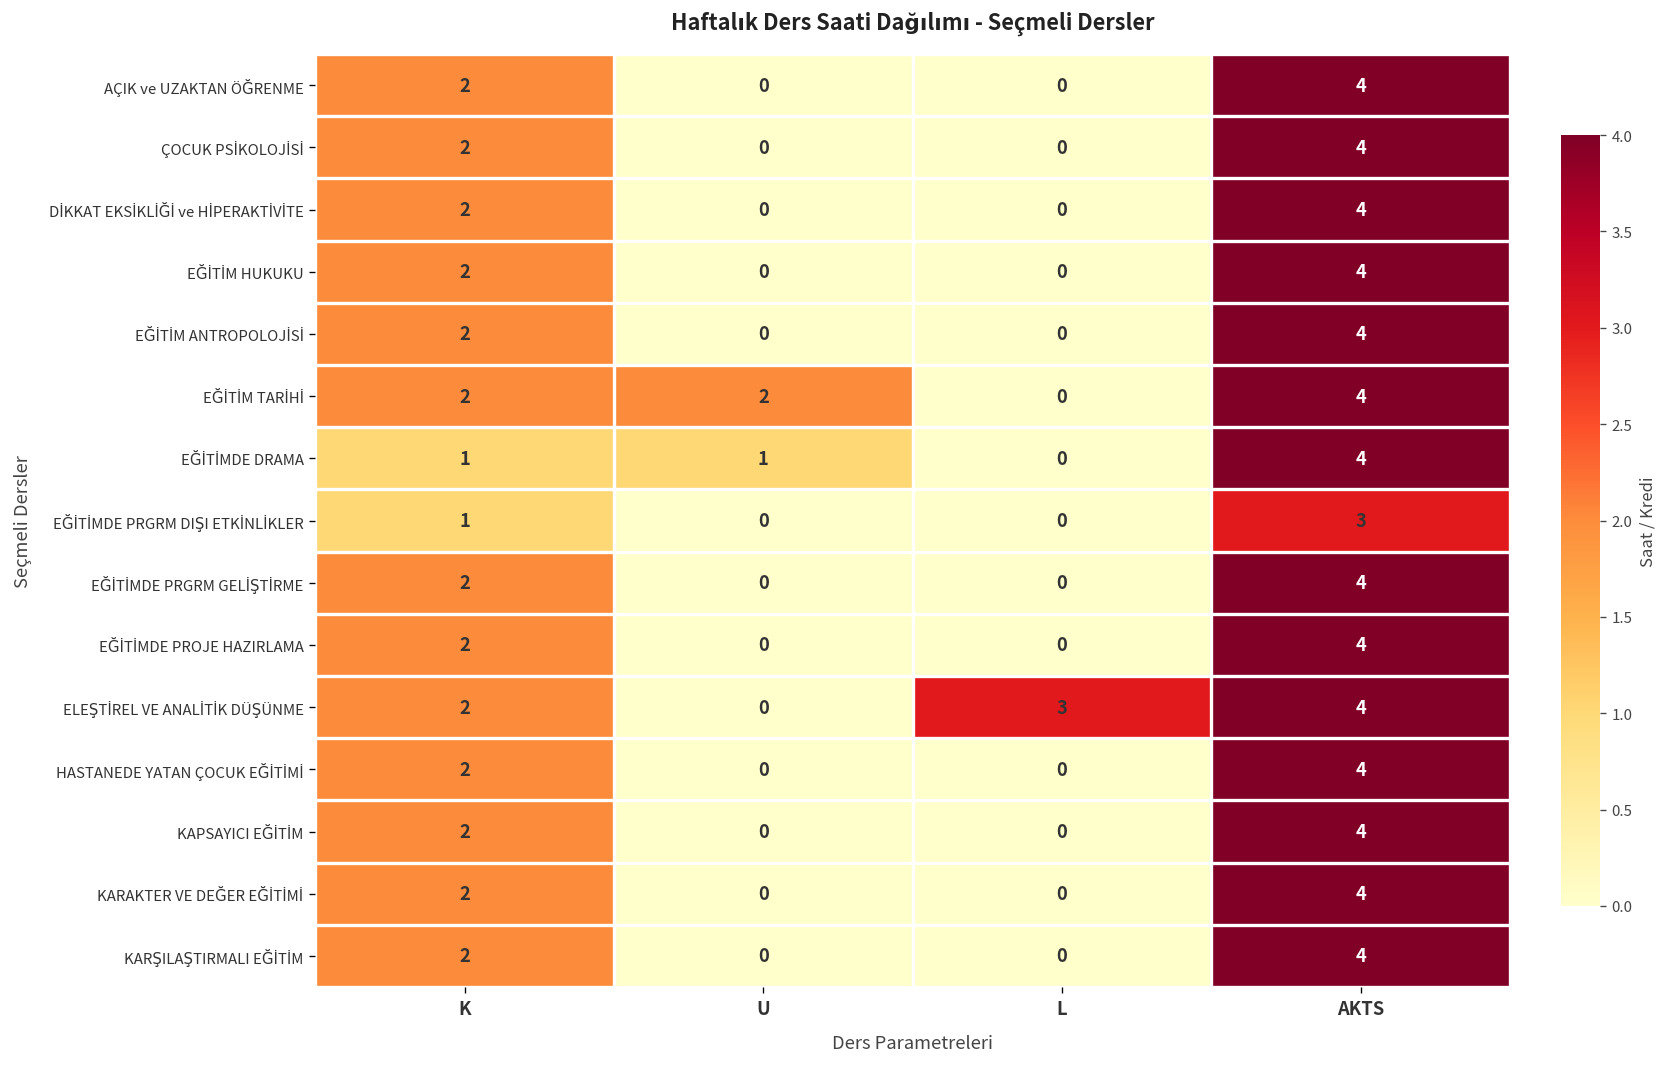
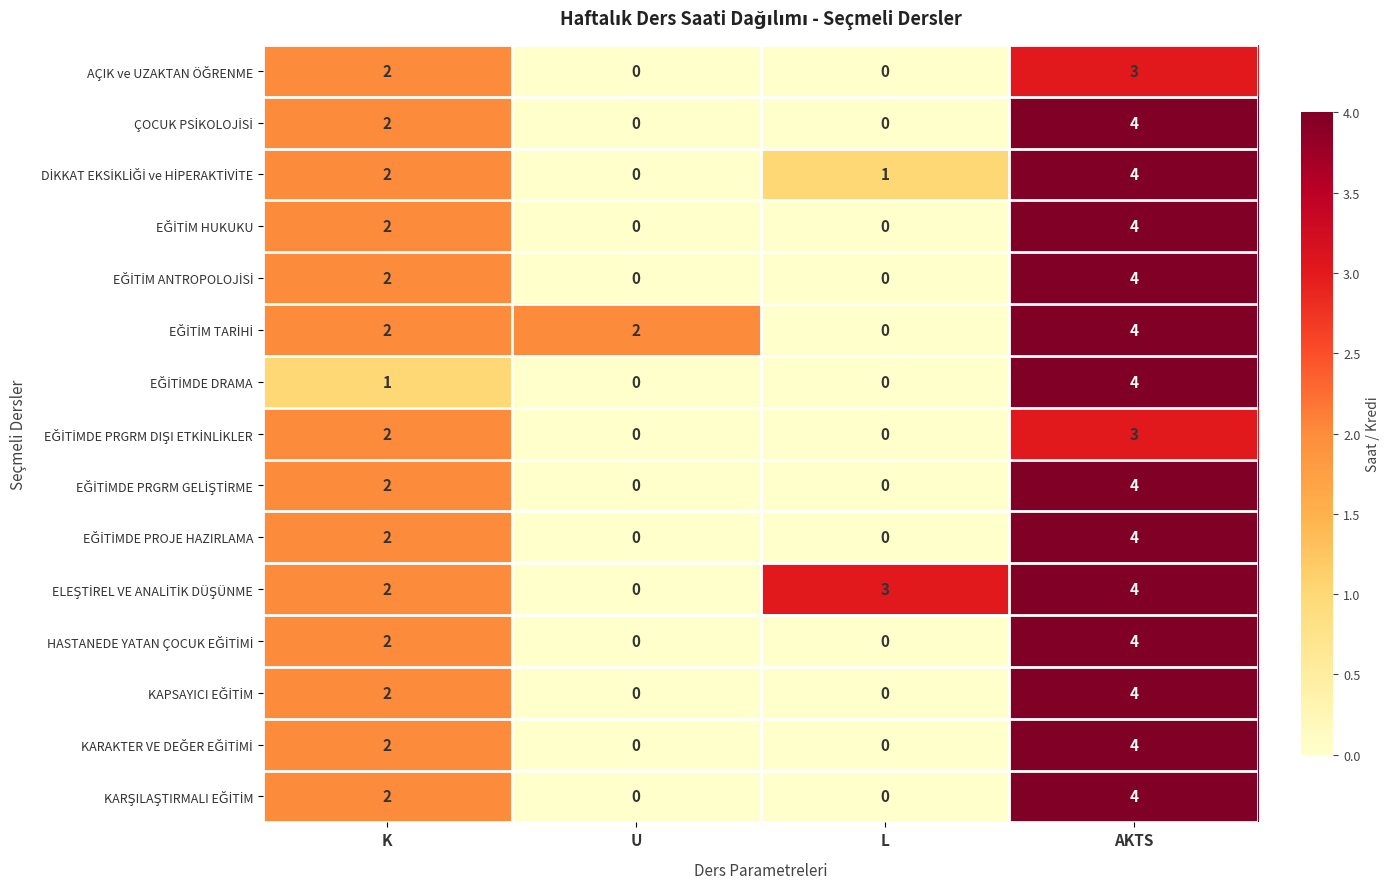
  {
    "AÇIK ve UZAKTAN ÖĞRENME": {
      "K": 2,
      "U": 0,
      "L": 0,
-     "AKTS": 4
+     "AKTS": 3
    },
    "ÇOCUK PSİKOLOJİSİ": {
      "K": 2,
      "U": 0,
      "L": 0,
      "AKTS": 4
    },
    "DİKKAT EKSİKLİĞİ ve HİPERAKTİVİTE": {
      "K": 2,
      "U": 0,
-     "L": 0,
+     "L": 1,
      "AKTS": 4
    },
    "EĞİTİM HUKUKU": {
      "K": 2,
      "U": 0,
      "L": 0,
      "AKTS": 4
    },
    "EĞİTİM ANTROPOLOJİSİ": {
      "K": 2,
      "U": 0,
      "L": 0,
      "AKTS": 4
    },
    "EĞİTİM TARİHİ": {
      "K": 2,
      "U": 2,
      "L": 0,
      "AKTS": 4
    },
    "EĞİTİMDE DRAMA": {
      "K": 1,
-     "U": 1,
+     "U": 0,
      "L": 0,
      "AKTS": 4
    },
    "EĞİTİMDE PRGRM DIŞI ETKİNLİKLER": {
-     "K": 1,
+     "K": 2,
      "U": 0,
      "L": 0,
      "AKTS": 3
    },
    "EĞİTİMDE PRGRM GELİŞTİRME": {
      "K": 2,
      "U": 0,
      "L": 0,
      "AKTS": 4
    },
    "EĞİTİMDE PROJE HAZIRLAMA": {
      "K": 2,
      "U": 0,
      "L": 0,
      "AKTS": 4
    },
    "ELEŞTİREL VE ANALİTİK DÜŞÜNME": {
      "K": 2,
      "U": 0,
      "L": 3,
      "AKTS": 4
    },
    "HASTANEDE YATAN ÇOCUK EĞİTİMİ": {
      "K": 2,
      "U": 0,
      "L": 0,
      "AKTS": 4
    },
    "KAPSAYICI EĞİTİM": {
      "K": 2,
      "U": 0,
      "L": 0,
      "AKTS": 4
    },
    "KARAKTER VE DEĞER EĞİTİMİ": {
      "K": 2,
      "U": 0,
      "L": 0,
      "AKTS": 4
    },
    "KARŞILAŞTIRMALI EĞİTİM": {
      "K": 2,
      "U": 0,
      "L": 0,
      "AKTS": 4
    }
  }
